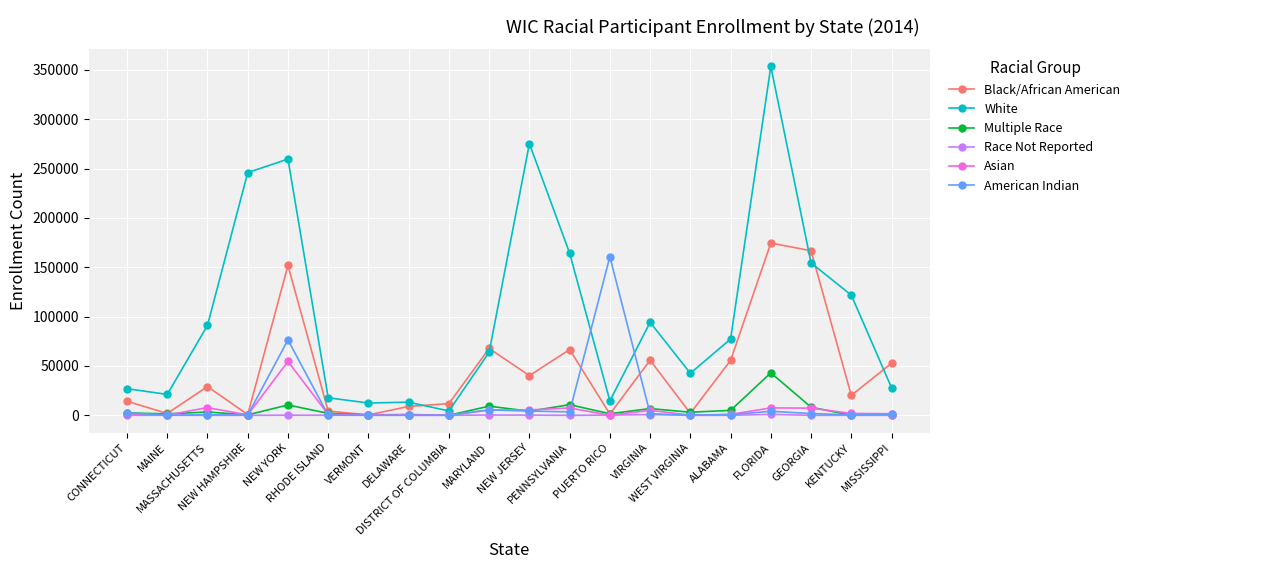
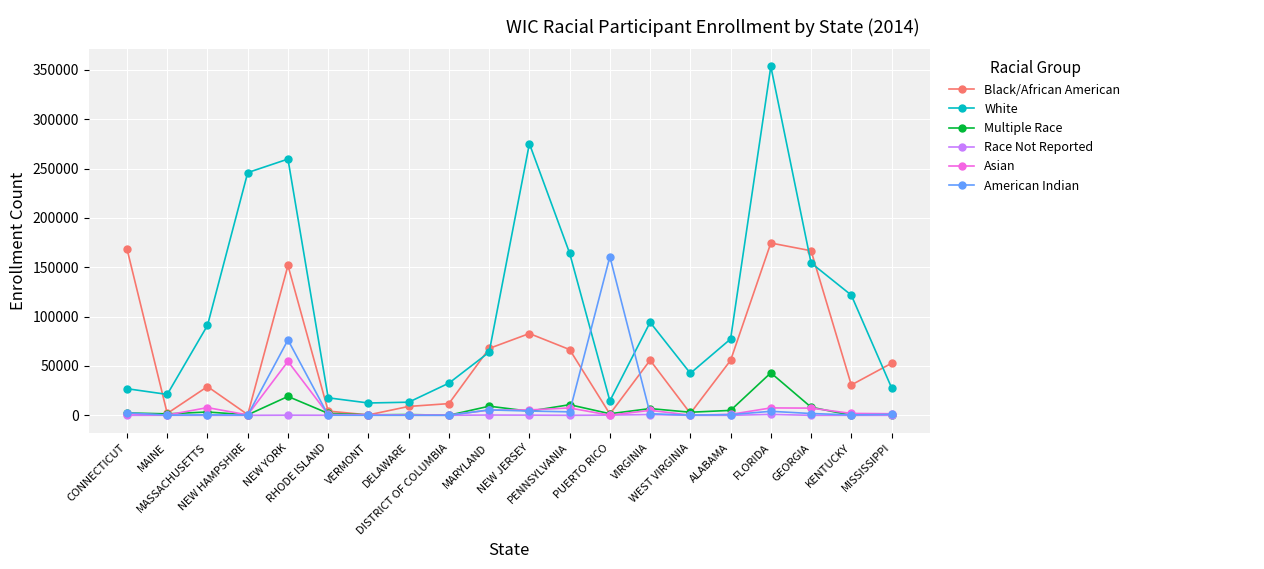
  {
    "Black/African American": {
-     "CONNECTICUT": 10000,
+     "CONNECTICUT": 170000,
      "MASSACHUSETTS": 30000,
      "NEW YORK": 150000,
      "DELAWARE": 10000,
      "DISTRICT OF COLUMBIA": 10000,
      "MARYLAND": 70000,
-     "NEW JERSEY": 40000,
+     "NEW JERSEY": 80000,
      "PENNSYLVANIA": 70000,
      "VIRGINIA": 60000,
      "ALABAMA": 60000,
      "FLORIDA": 170000,
      "GEORGIA": 170000,
-     "KENTUCKY": 20000,
+     "KENTUCKY": 30000,
      "MISSISSIPPI": 50000
    },
    "White": {
      "CONNECTICUT": 30000,
      "MAINE": 20000,
      "MASSACHUSETTS": 90000,
      "NEW HAMPSHIRE": 250000,
      "NEW YORK": 260000,
      "RHODE ISLAND": 20000,
      "VERMONT": 10000,
      "DELAWARE": 10000,
-     "DISTRICT OF COLUMBIA": 0,
+     "DISTRICT OF COLUMBIA": 30000,
      "MARYLAND": 60000,
      "NEW JERSEY": 280000,
      "PENNSYLVANIA": 160000,
      "PUERTO RICO": 10000,
      "VIRGINIA": 90000,
      "WEST VIRGINIA": 40000,
      "ALABAMA": 80000,
      "FLORIDA": 350000,
      "GEORGIA": 150000,
      "KENTUCKY": 120000,
      "MISSISSIPPI": 30000
    },
    "Multiple Race": {
      "MASSACHUSETTS": 0,
-     "NEW YORK": 10000,
+     "NEW YORK": 20000,
      "MARYLAND": 10000,
      "PENNSYLVANIA": 10000,
      "ALABAMA": 10000,
      "FLORIDA": 40000
    },
    "American Indian": {
      "NEW YORK": 80000,
      "PENNSYLVANIA": 0,
      "PUERTO RICO": 160000,
      "FLORIDA": 0
    }
  }
